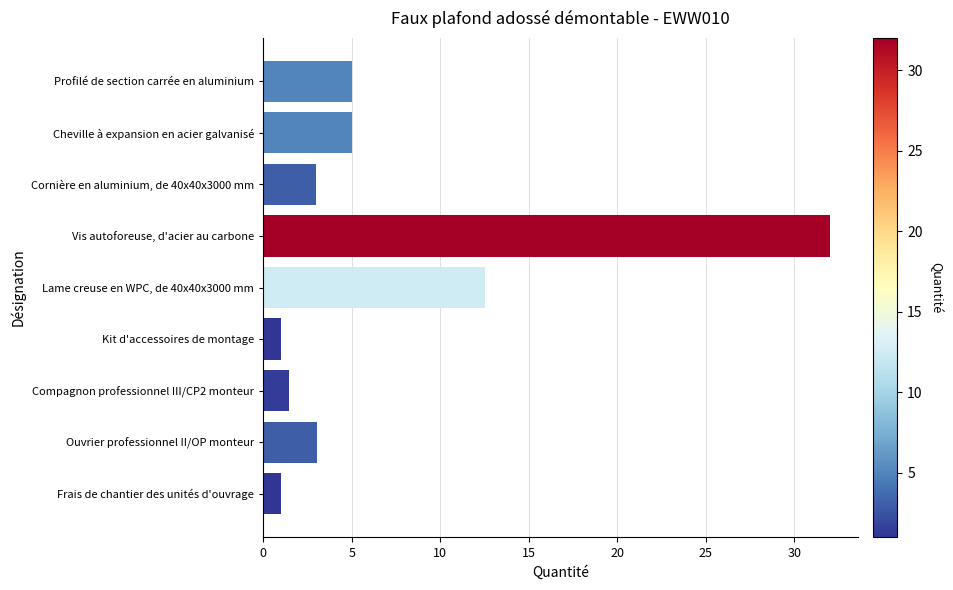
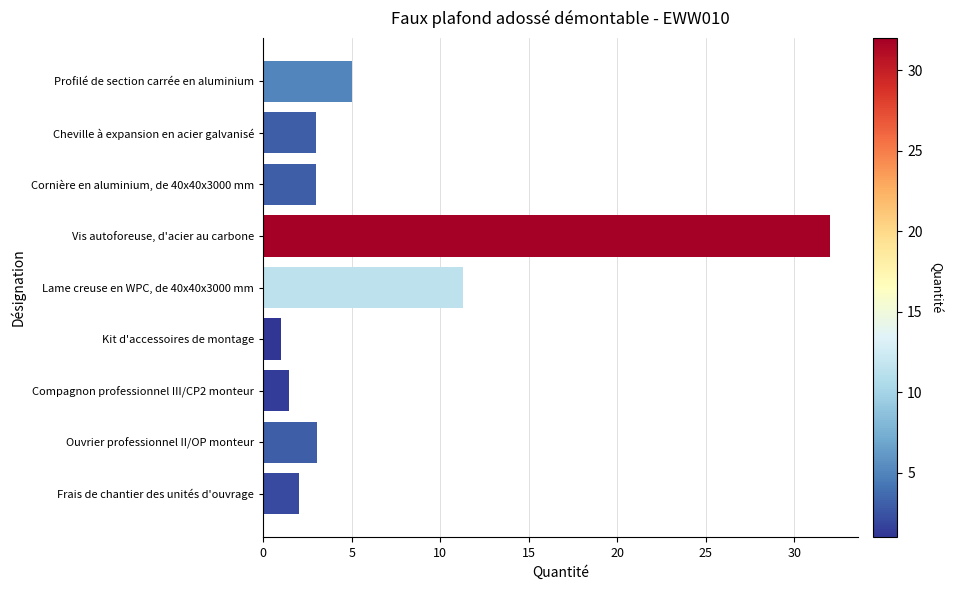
  {
    "Profilé de section carrée en aluminium": 5.0,
-   "Cheville à expansion en acier galvanisé": 5,
+   "Cheville à expansion en acier galvanisé": 3,
    "Cornière en aluminium, de 40x40x3000 mm": 3.0,
    "Vis autoforeuse, d'acier au carbone": 32.0,
-   "Lame creuse en WPC, de 40x40x3000 mm": 12.5,
+   "Lame creuse en WPC, de 40x40x3000 mm": 11.3,
    "Kit d'accessoires de montage": 1.0,
    "Compagnon professionnel III/CP2 monteur": 1.5,
    "Ouvrier professionnel II/OP monteur": 3.0,
-   "Frais de chantier des unités d'ouvrage": 1
+   "Frais de chantier des unités d'ouvrage": 2
  }
